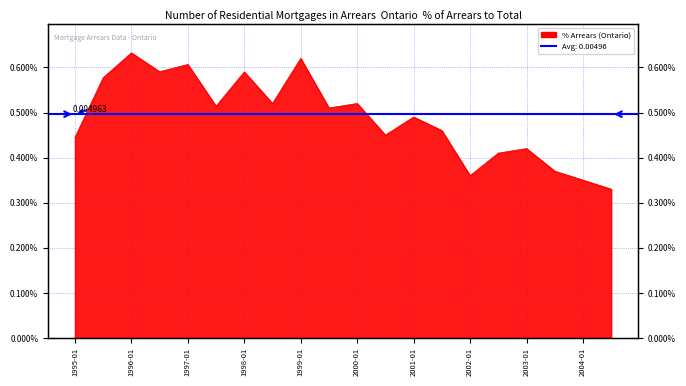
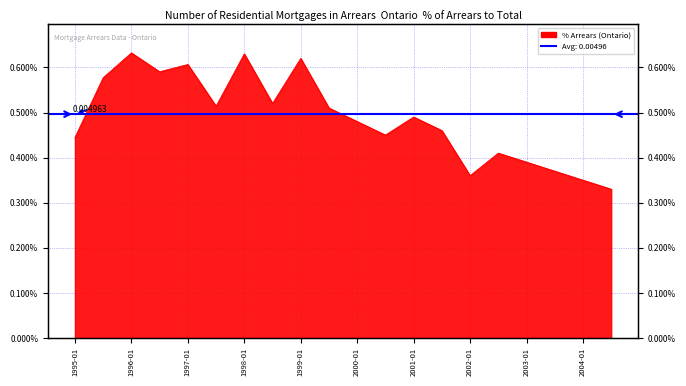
  {
    "1996-01": "0.63%",
    "1997-01": "0.61%",
-   "1998-01": "0.59%",
+   "1998-01": "0.63%",
    "1999-01": "0.62%",
-   "2000-01": "0.52%",
+   "2000-01": "0.48%",
    "2001-01": "0.49%",
    "2002-01": "0.36%",
-   "2003-01": "0.42%",
+   "2003-01": "0.39%",
    "2004-01": "0.35%"
  }
